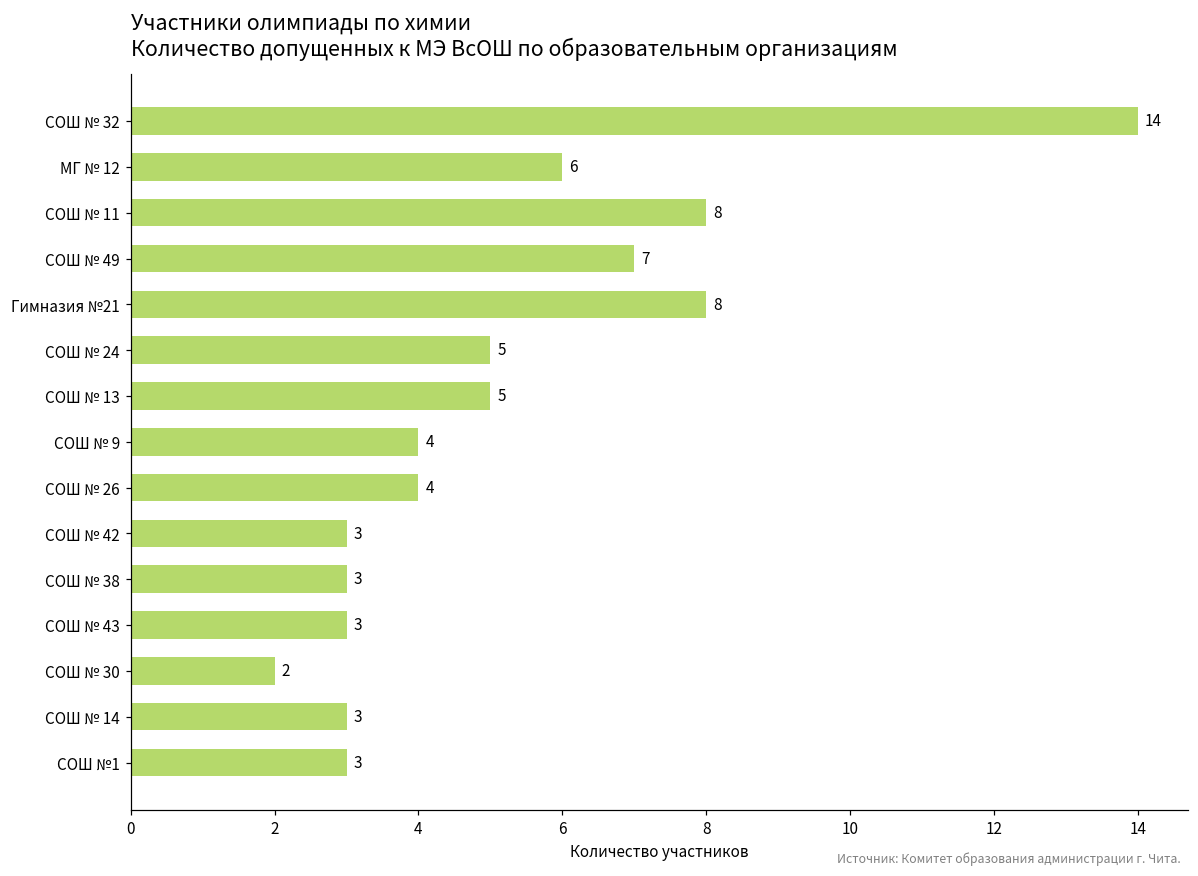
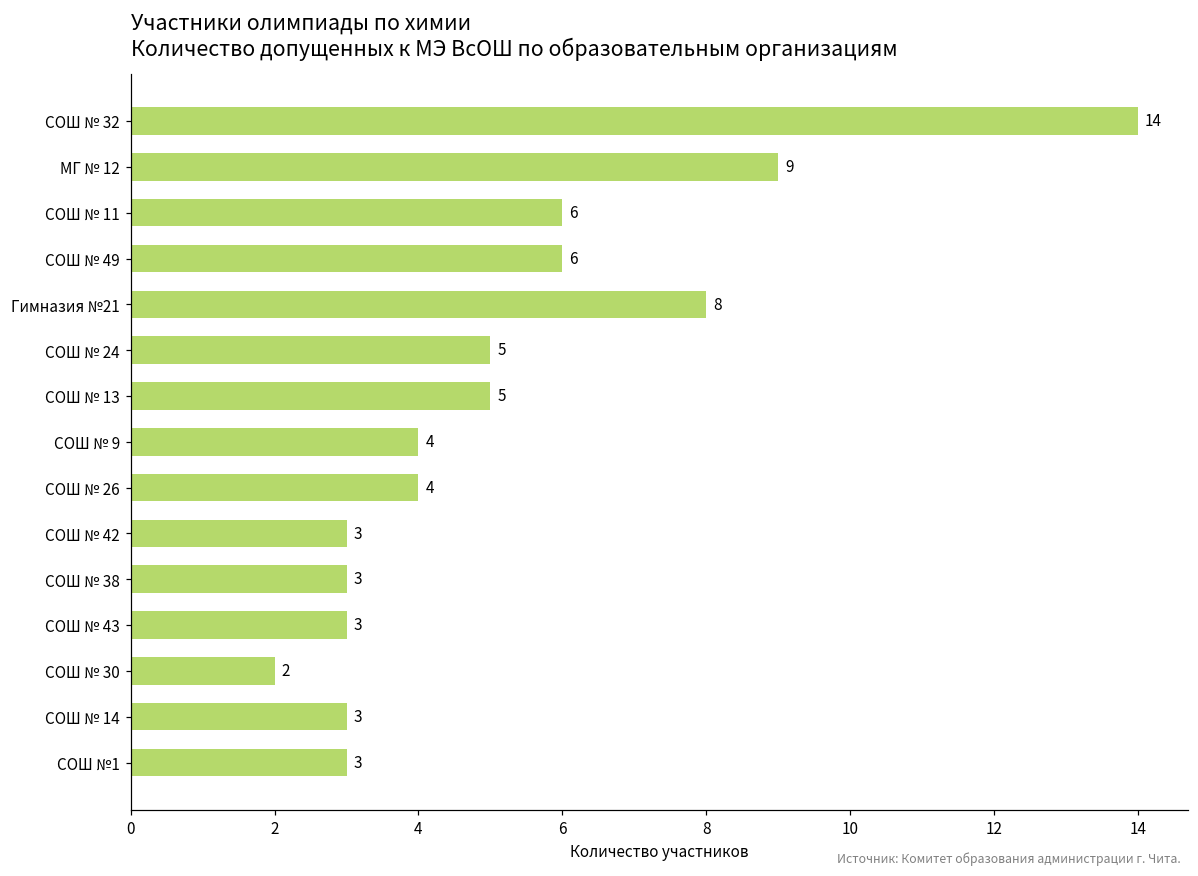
  {
    "СОШ № 32": 14,
-   "МГ № 12": 6,
-   "СОШ № 11": 8,
-   "СОШ № 49": 7,
+   "МГ № 12": 9,
+   "СОШ № 11": 6,
+   "СОШ № 49": 6,
    "Гимназия №21": 8,
    "СОШ № 24": 5,
    "СОШ № 13": 5,
    "СОШ № 9": 4,
    "СОШ № 26": 4,
    "СОШ № 42": 3,
    "СОШ № 38": 3,
    "СОШ № 43": 3,
    "СОШ № 30": 2,
    "СОШ № 14": 3,
    "СОШ №1": 3
  }
